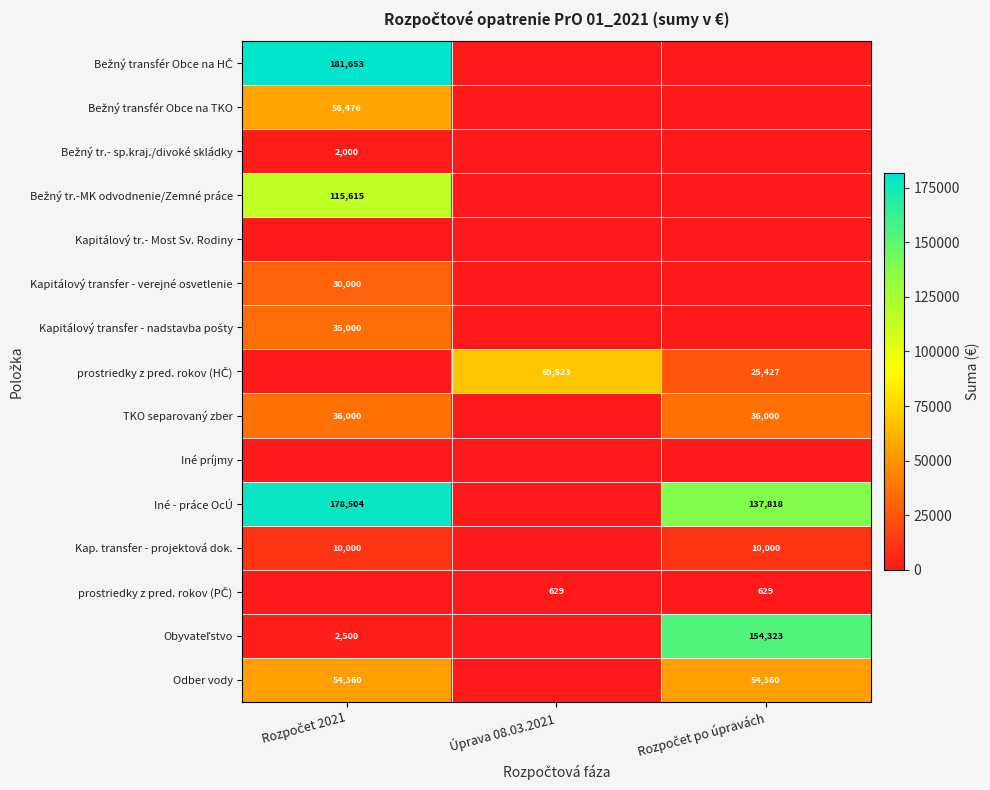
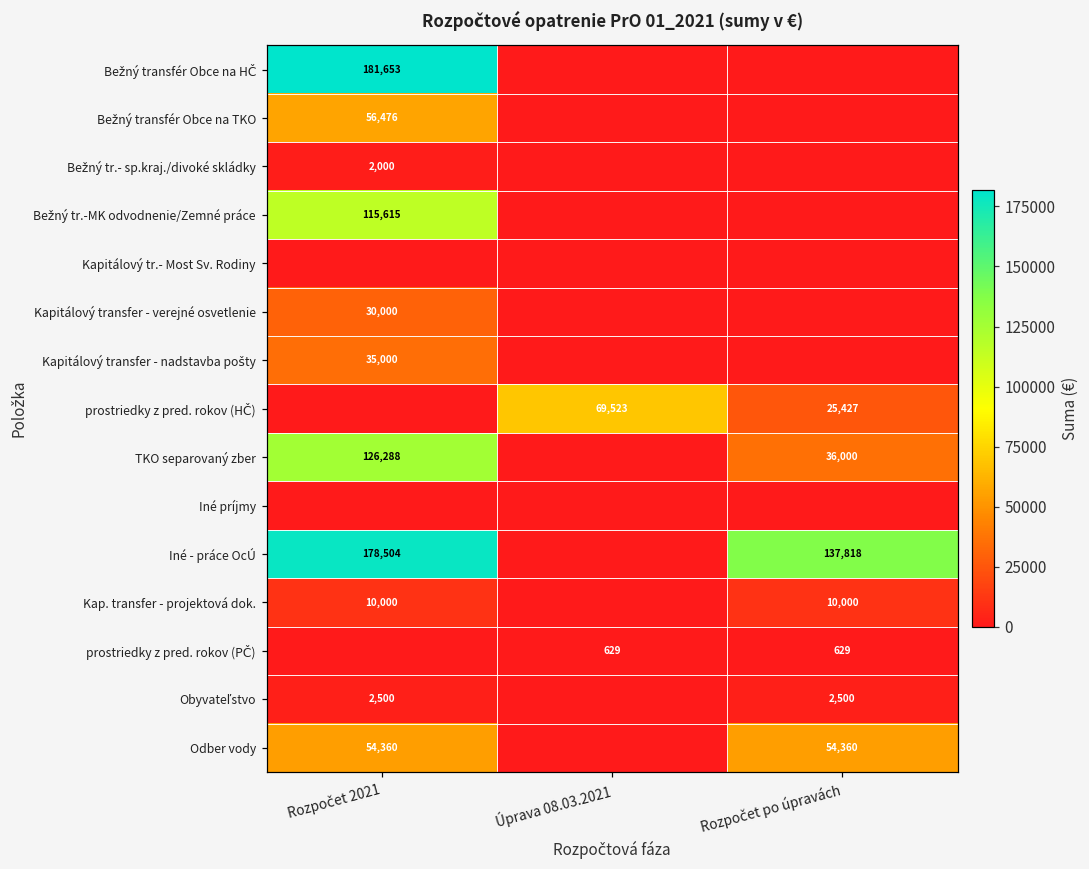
  {
    "Bežný transfér Obce na HČ": {
      "Rozpočet 2021": "181,653"
    },
    "Bežný transfér Obce na TKO": {
      "Rozpočet 2021": "56,476"
    },
    "Bežný tr.- sp.kraj./divoké skládky": {
      "Rozpočet 2021": "2,000"
    },
    "Bežný tr.-MK odvodnenie/Zemné práce": {
      "Rozpočet 2021": "115,615"
    },
    "Kapitálový transfer - verejné osvetlenie": {
      "Rozpočet 2021": "30,000"
    },
    "Kapitálový transfer - nadstavba pošty": {
      "Rozpočet 2021": "35,000"
    },
    "prostriedky z pred. rokov (HČ)": {
      "Úprava 08.03.2021": "69,523",
      "Rozpočet po úpravách": "25,427"
    },
    "TKO separovaný zber": {
-     "Rozpočet 2021": "36,000",
+     "Rozpočet 2021": "126,288",
      "Rozpočet po úpravách": "36,000"
    },
    "Iné - práce OcÚ": {
      "Rozpočet 2021": "178,504",
      "Rozpočet po úpravách": "137,818"
    },
    "Kap. transfer - projektová dok.": {
      "Rozpočet 2021": "10,000",
      "Rozpočet po úpravách": "10,000"
    },
    "prostriedky z pred. rokov (PČ)": {
      "Úprava 08.03.2021": "629",
      "Rozpočet po úpravách": "629"
    },
    "Obyvateľstvo": {
      "Rozpočet 2021": "2,500",
-     "Rozpočet po úpravách": "154,323"
+     "Rozpočet po úpravách": "2,500"
    },
    "Odber vody": {
      "Rozpočet 2021": "54,360",
      "Rozpočet po úpravách": "54,360"
    }
  }
